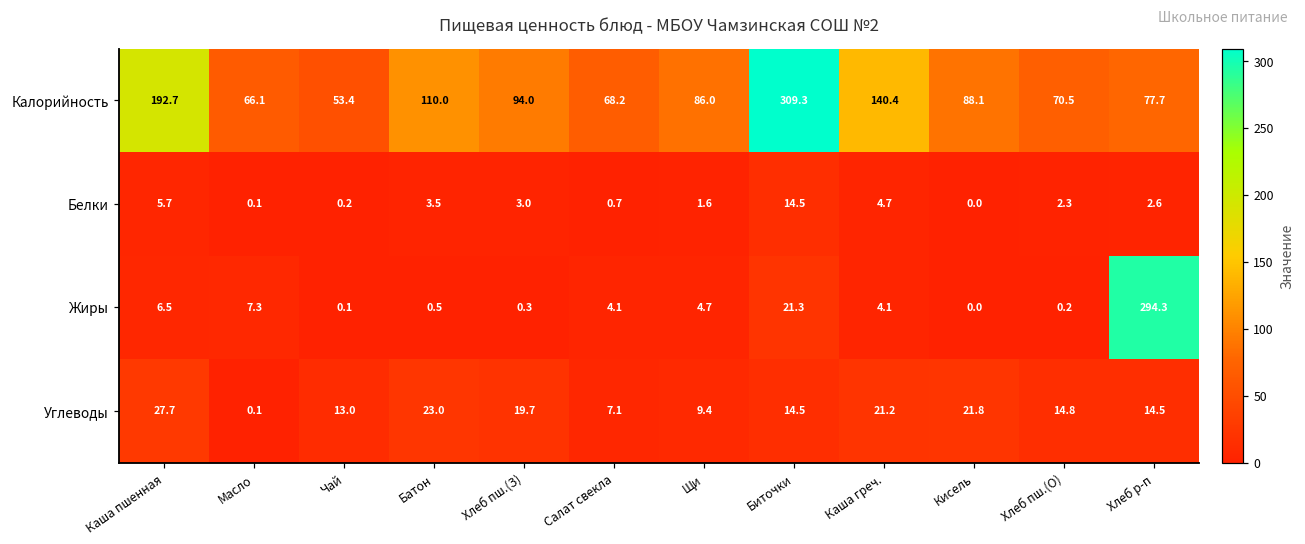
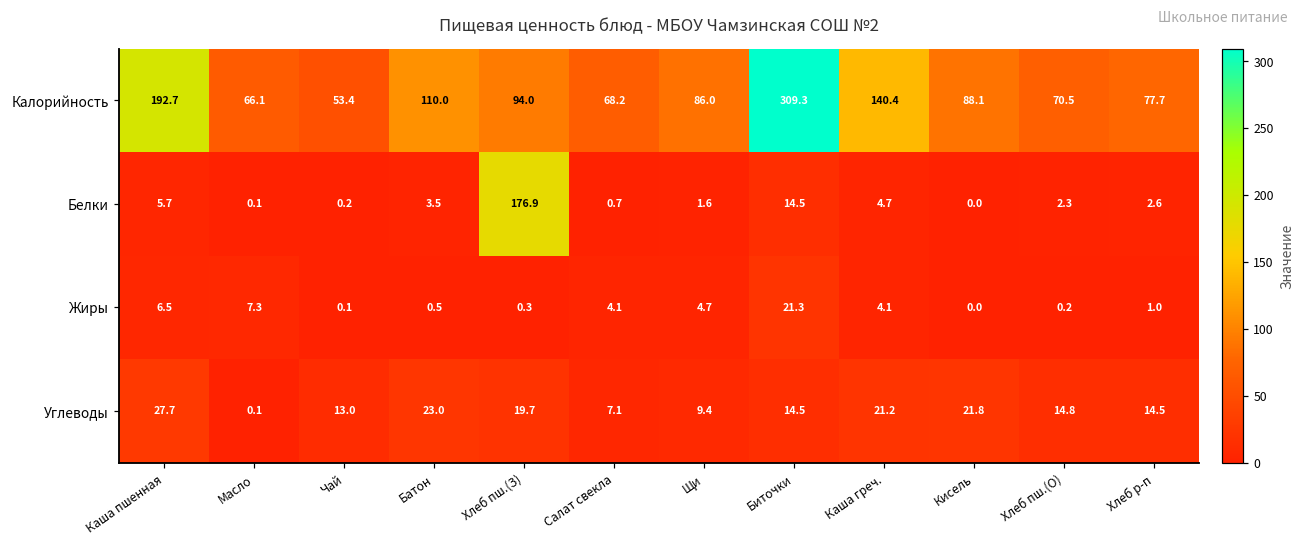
  {
    "Калорийность": {
      "Каша пшенная": 192.7,
      "Масло": 66.1,
      "Чай": 53.4,
      "Батон": 110.0,
      "Хлеб пш.(З)": 94.0,
      "Салат свекла": 68.2,
      "Щи": 86.0,
      "Биточки": 309.3,
      "Каша греч.": 140.4,
      "Кисель": 88.1,
      "Хлеб пш.(О)": 70.5,
      "Хлеб р-п": 77.7
    },
    "Белки": {
      "Каша пшенная": 5.7,
      "Масло": 0.1,
      "Чай": 0.2,
      "Батон": 3.5,
-     "Хлеб пш.(З)": 3.0,
+     "Хлеб пш.(З)": 176.9,
      "Салат свекла": 0.7,
      "Щи": 1.6,
      "Биточки": 14.5,
      "Каша греч.": 4.7,
      "Кисель": 0.0,
      "Хлеб пш.(О)": 2.3,
      "Хлеб р-п": 2.6
    },
    "Жиры": {
      "Каша пшенная": 6.5,
      "Масло": 7.3,
      "Чай": 0.1,
      "Батон": 0.5,
      "Хлеб пш.(З)": 0.3,
      "Салат свекла": 4.1,
      "Щи": 4.7,
      "Биточки": 21.3,
      "Каша греч.": 4.1,
      "Кисель": 0.0,
      "Хлеб пш.(О)": 0.2,
-     "Хлеб р-п": 294.3
+     "Хлеб р-п": 1.0
    },
    "Углеводы": {
      "Каша пшенная": 27.7,
      "Масло": 0.1,
      "Чай": 13.0,
      "Батон": 23.0,
      "Хлеб пш.(З)": 19.7,
      "Салат свекла": 7.1,
      "Щи": 9.4,
      "Биточки": 14.5,
      "Каша греч.": 21.2,
      "Кисель": 21.8,
      "Хлеб пш.(О)": 14.8,
      "Хлеб р-п": 14.5
    }
  }
